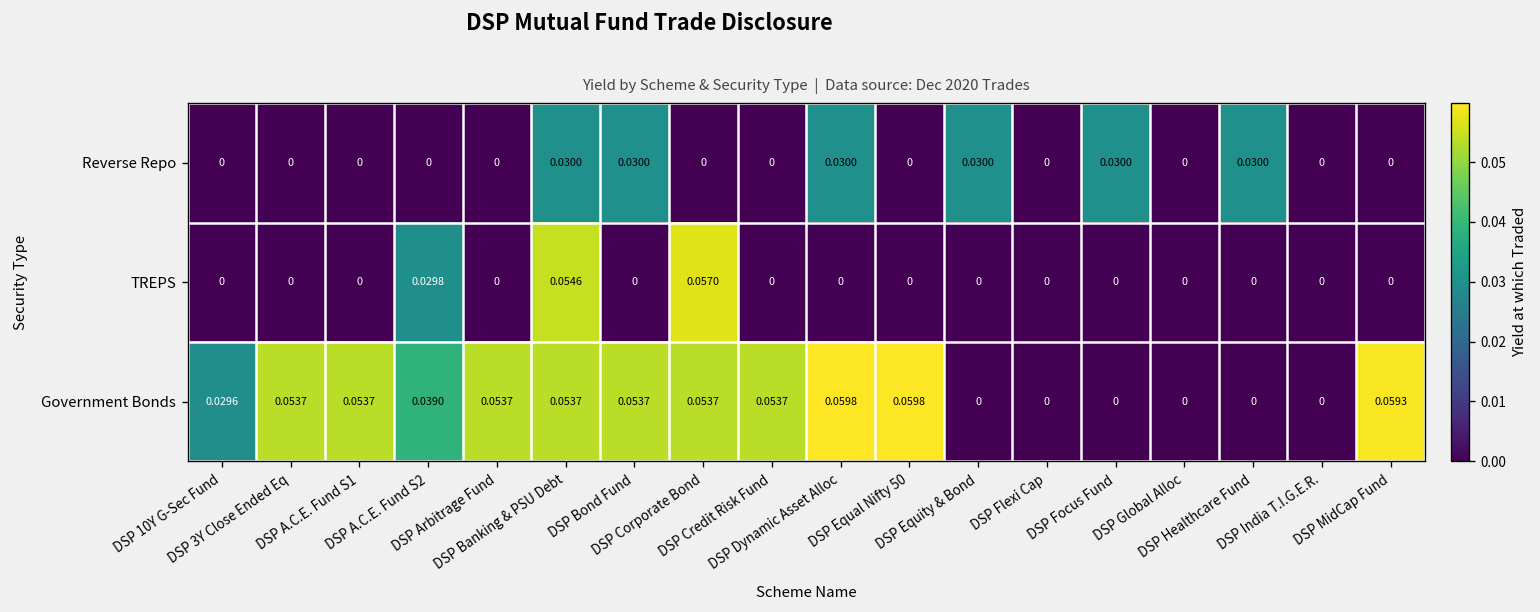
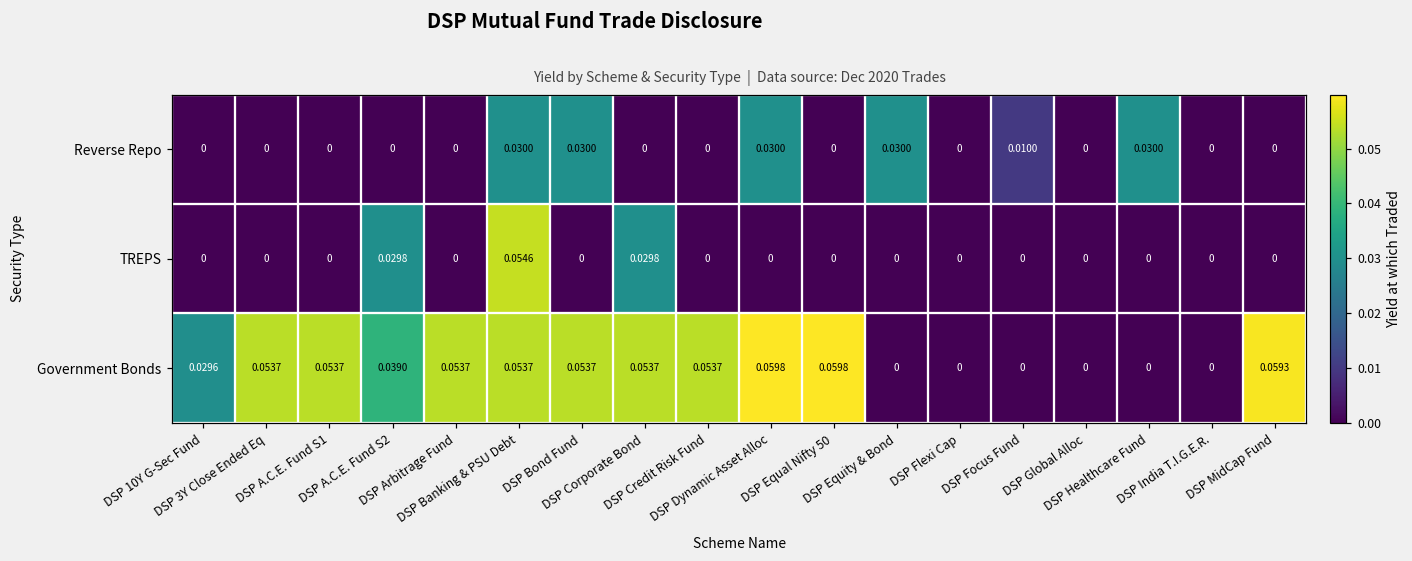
  {
    "Reverse Repo": {
      "DSP 10Y G-Sec Fund": 0,
      "DSP 3Y Close Ended Eq": 0,
      "DSP A.C.E. Fund S1": 0,
      "DSP A.C.E. Fund S2": 0,
      "DSP Arbitrage Fund": 0,
      "DSP Banking & PSU Debt": 0.0300,
      "DSP Bond Fund": 0.0300,
      "DSP Corporate Bond": 0,
      "DSP Credit Risk Fund": 0,
      "DSP Dynamic Asset Alloc": 0.0300,
      "DSP Equal Nifty 50": 0,
      "DSP Equity & Bond": 0.0300,
      "DSP Flexi Cap": 0,
-     "DSP Focus Fund": 0.0300,
+     "DSP Focus Fund": 0.0100,
      "DSP Global Alloc": 0,
      "DSP Healthcare Fund": 0.0300,
      "DSP India T.I.G.E.R.": 0,
      "DSP MidCap Fund": 0
    },
    "TREPS": {
      "DSP 10Y G-Sec Fund": 0,
      "DSP 3Y Close Ended Eq": 0,
      "DSP A.C.E. Fund S1": 0,
      "DSP A.C.E. Fund S2": 0.0298,
      "DSP Arbitrage Fund": 0,
      "DSP Banking & PSU Debt": 0.0546,
      "DSP Bond Fund": 0,
-     "DSP Corporate Bond": 0.0570,
+     "DSP Corporate Bond": 0.0298,
      "DSP Credit Risk Fund": 0,
      "DSP Dynamic Asset Alloc": 0,
      "DSP Equal Nifty 50": 0,
      "DSP Equity & Bond": 0,
      "DSP Flexi Cap": 0,
      "DSP Focus Fund": 0,
      "DSP Global Alloc": 0,
      "DSP Healthcare Fund": 0,
      "DSP India T.I.G.E.R.": 0,
      "DSP MidCap Fund": 0
    },
    "Government Bonds": {
      "DSP 10Y G-Sec Fund": 0.0296,
      "DSP 3Y Close Ended Eq": 0.0537,
      "DSP A.C.E. Fund S1": 0.0537,
      "DSP A.C.E. Fund S2": 0.0390,
      "DSP Arbitrage Fund": 0.0537,
      "DSP Banking & PSU Debt": 0.0537,
      "DSP Bond Fund": 0.0537,
      "DSP Corporate Bond": 0.0537,
      "DSP Credit Risk Fund": 0.0537,
      "DSP Dynamic Asset Alloc": 0.0598,
      "DSP Equal Nifty 50": 0.0598,
      "DSP Equity & Bond": 0,
      "DSP Flexi Cap": 0,
      "DSP Focus Fund": 0,
      "DSP Global Alloc": 0,
      "DSP Healthcare Fund": 0,
      "DSP India T.I.G.E.R.": 0,
      "DSP MidCap Fund": 0.0593
    }
  }
